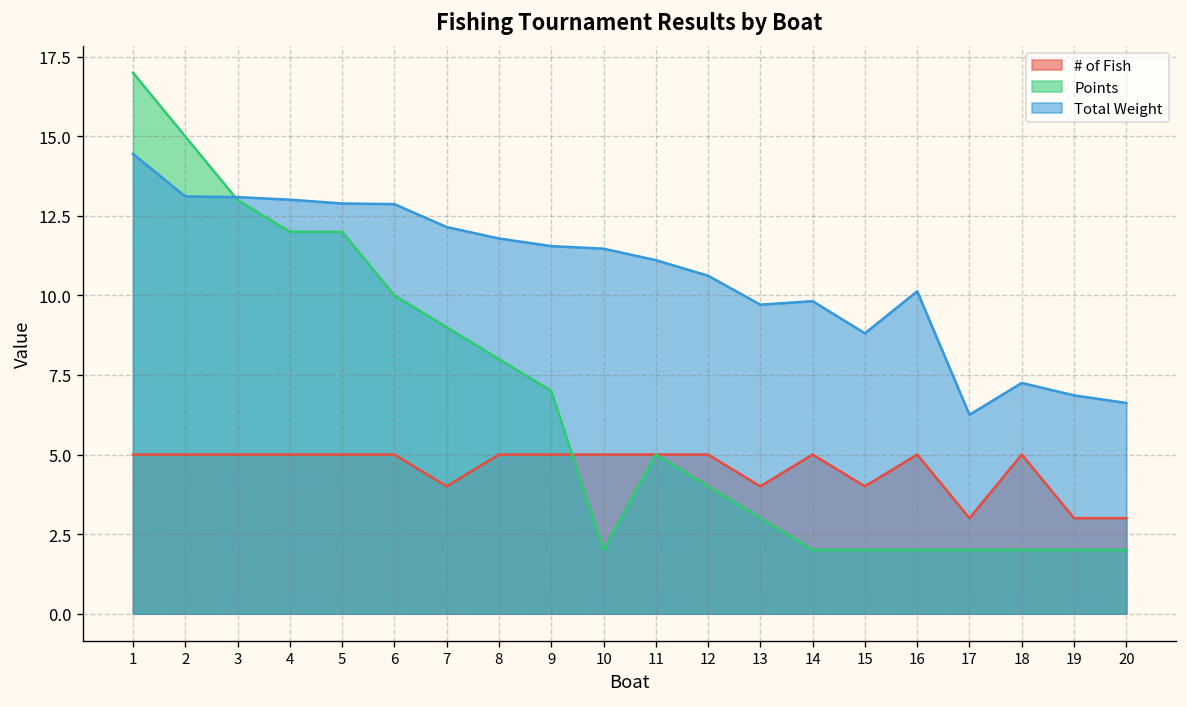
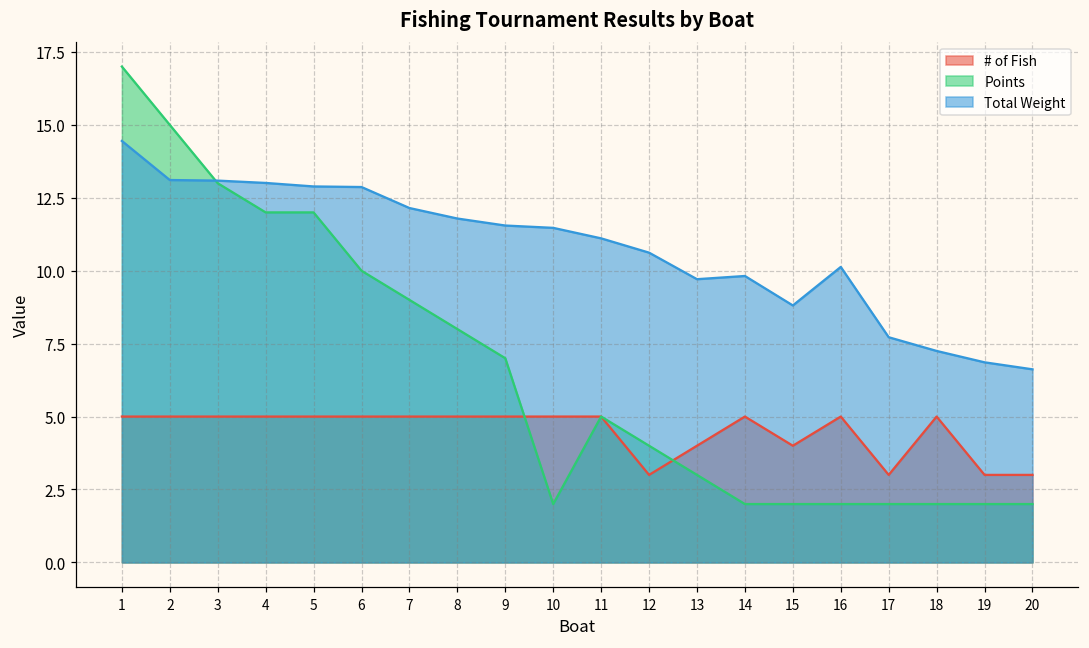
  {
    "# of Fish": {
      "1": 5,
      "2": 5,
      "3": 5,
      "4": 5,
      "5": 5,
      "6": 5,
-     "7": 4,
+     "7": 5,
      "8": 5,
      "9": 5,
      "10": 5,
-     "12": 5,
+     "12": 3,
      "13": 4,
      "14": 5,
      "15": 4,
      "16": 5,
      "17": 3,
      "18": 5,
      "19": 3,
      "20": 3
    },
    "Points": {
      "1": 17.0,
      "2": 15.0,
      "4": 12.0,
      "5": 12.0,
      "6": 10.0,
      "7": 9.0,
      "8": 8.0,
      "9": 7.0,
      "10": 2.0,
      "12": 4.0,
      "13": 3.0,
      "14": 2.0,
      "15": 2.0,
      "16": 2.0,
      "17": 2.0,
      "18": 2.0,
      "19": 2.0,
      "20": 2.0
    },
    "Total Weight": {
      "1": 14.5,
      "2": 13.1,
      "4": 13.0,
      "5": 12.9,
      "6": 12.9,
      "7": 12.2,
      "8": 11.8,
      "9": 11.6,
      "10": 11.5,
      "11": 11.1,
      "12": 10.6,
      "13": 9.7,
      "14": 9.8,
      "15": 8.8,
      "16": 10.1,
-     "17": 6.3,
+     "17": 7.7,
      "18": 7.3,
      "19": 6.9,
      "20": 6.6
    }
  }
